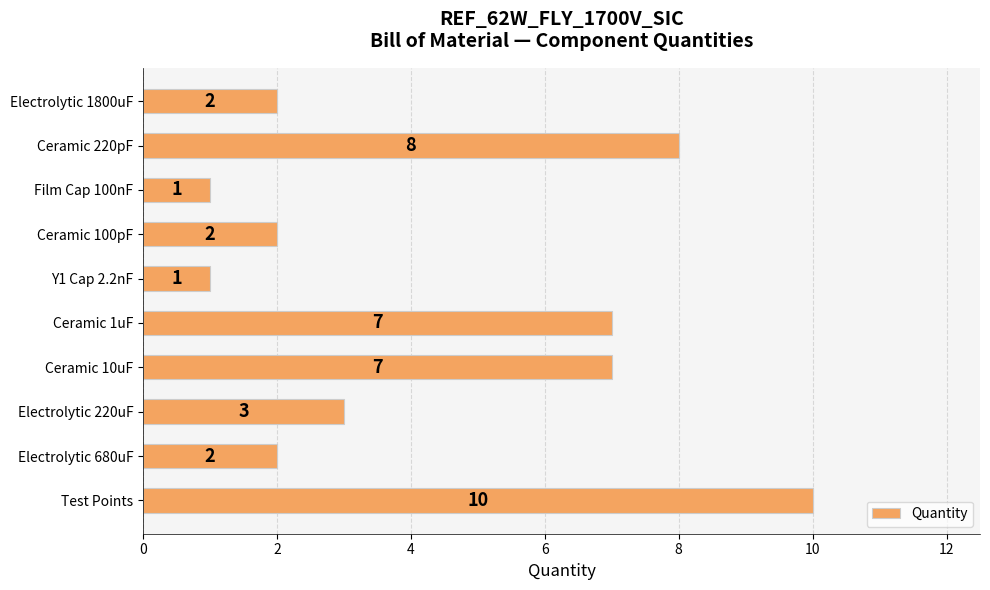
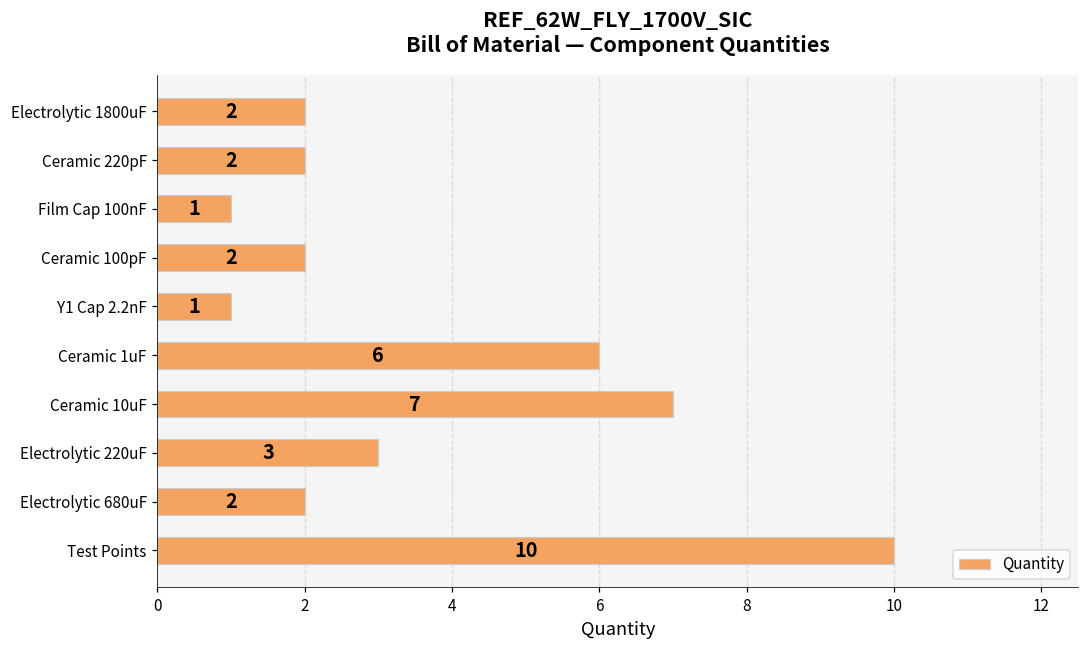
  {
    "Electrolytic 1800uF": 2,
-   "Ceramic 220pF": 8,
+   "Ceramic 220pF": 2,
    "Film Cap 100nF": 1,
    "Ceramic 100pF": 2,
    "Y1 Cap 2.2nF": 1,
-   "Ceramic 1uF": 7,
+   "Ceramic 1uF": 6,
    "Ceramic 10uF": 7,
    "Electrolytic 220uF": 3,
    "Electrolytic 680uF": 2,
    "Test Points": 10
  }
